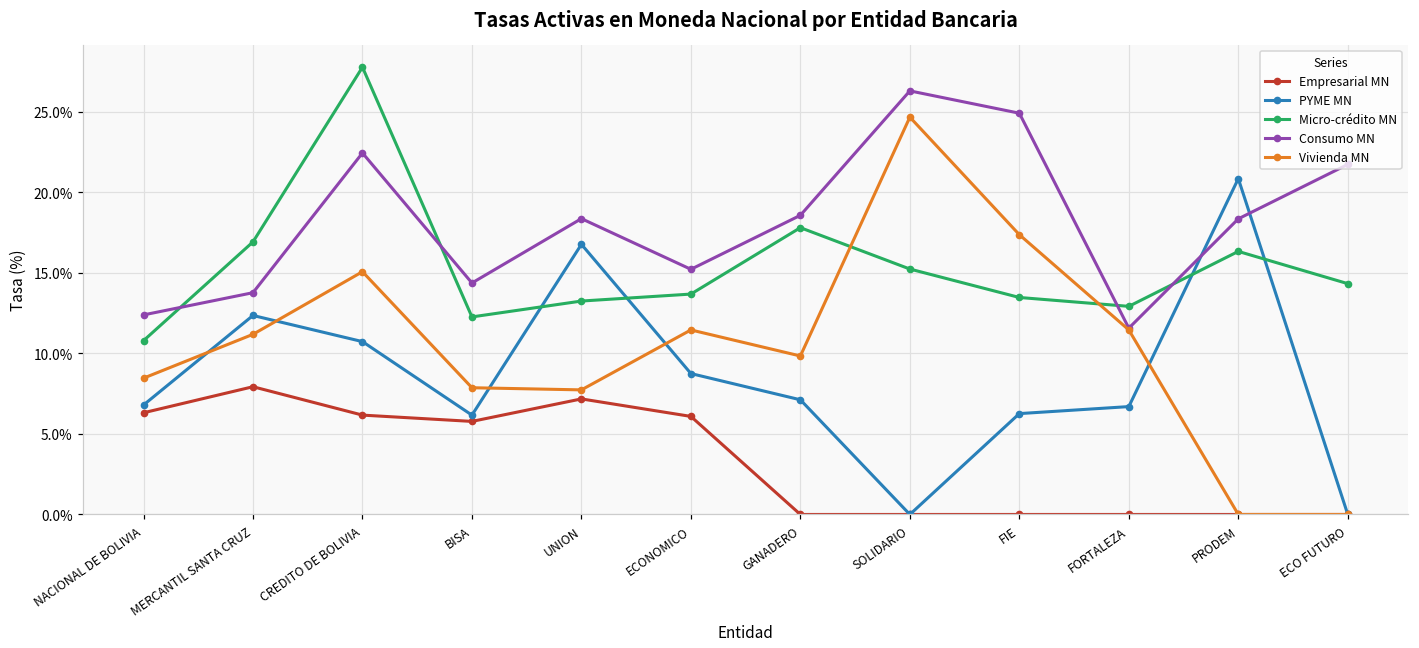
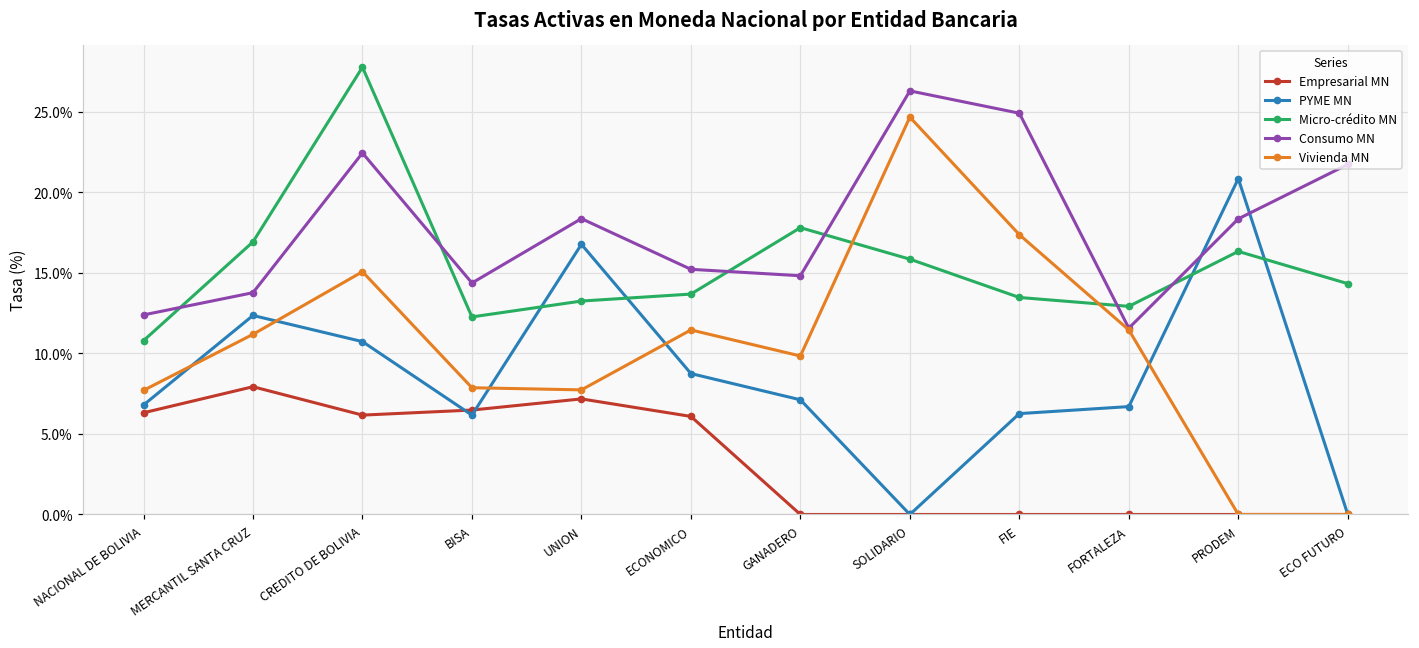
  {
    "Empresarial MN": {
      "NACIONAL DE BOLIVIA": "6.3%",
      "MERCANTIL SANTA CRUZ": "7.9%",
      "CREDITO DE BOLIVIA": "6.2%",
-     "BISA": "5.8%",
+     "BISA": "6.5%",
      "UNION": "7.2%",
      "ECONOMICO": "6.1%",
      "GANADERO": "0.0%",
      "FIE": "0.0%",
      "FORTALEZA": "0.0%"
    },
    "PYME MN": {
      "NACIONAL DE BOLIVIA": "6.8%",
      "MERCANTIL SANTA CRUZ": "12.4%",
      "CREDITO DE BOLIVIA": "10.7%",
      "BISA": "6.2%",
      "UNION": "16.8%",
      "ECONOMICO": "8.8%",
      "GANADERO": "7.1%",
      "FIE": "6.3%",
      "FORTALEZA": "6.7%",
      "PRODEM": "20.9%"
    },
    "Micro-crédito MN": {
      "NACIONAL DE BOLIVIA": "10.8%",
      "MERCANTIL SANTA CRUZ": "16.9%",
      "CREDITO DE BOLIVIA": "27.8%",
      "BISA": "12.3%",
      "UNION": "13.3%",
      "ECONOMICO": "13.7%",
      "GANADERO": "17.8%",
-     "SOLIDARIO": "15.2%",
+     "SOLIDARIO": "15.9%",
      "FIE": "13.5%",
      "FORTALEZA": "12.9%",
      "PRODEM": "16.3%",
      "ECO FUTURO": "14.3%"
    },
    "Consumo MN": {
      "NACIONAL DE BOLIVIA": "12.4%",
      "MERCANTIL SANTA CRUZ": "13.8%",
      "CREDITO DE BOLIVIA": "22.5%",
      "BISA": "14.4%",
      "UNION": "18.4%",
      "ECONOMICO": "15.2%",
-     "GANADERO": "18.6%",
+     "GANADERO": "14.8%",
      "SOLIDARIO": "26.3%",
      "FIE": "24.9%",
      "PRODEM": "18.4%",
      "ECO FUTURO": "21.7%"
    },
    "Vivienda MN": {
-     "NACIONAL DE BOLIVIA": "8.5%",
+     "NACIONAL DE BOLIVIA": "7.7%",
      "MERCANTIL SANTA CRUZ": "11.2%",
      "CREDITO DE BOLIVIA": "15.1%",
      "BISA": "7.9%",
      "UNION": "7.7%",
      "ECONOMICO": "11.5%",
      "GANADERO": "9.8%",
      "SOLIDARIO": "24.7%",
      "FIE": "17.4%"
    }
  }
